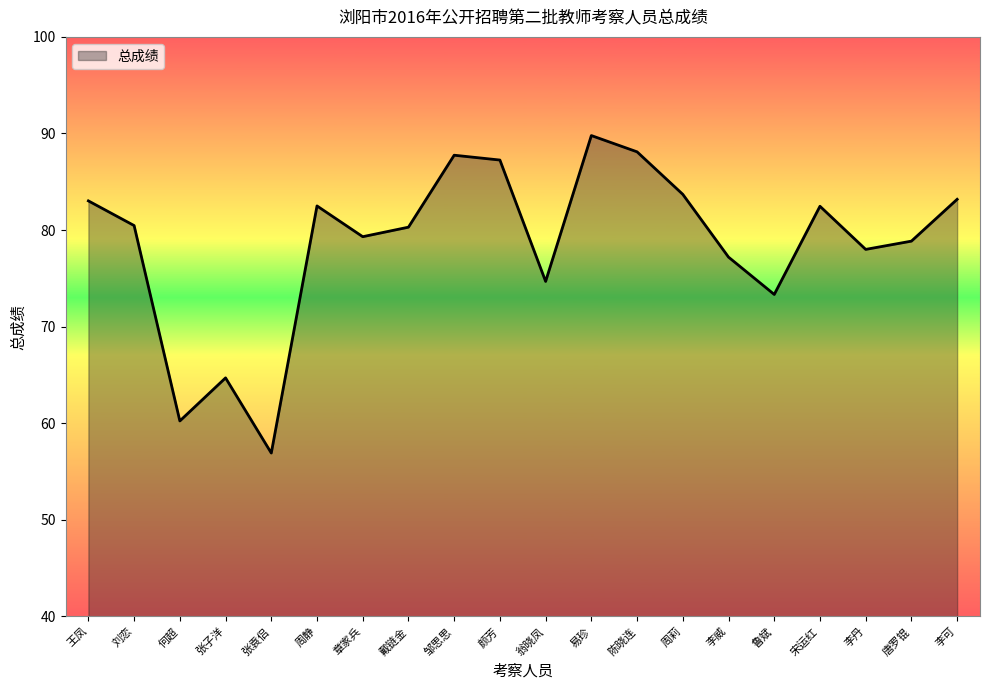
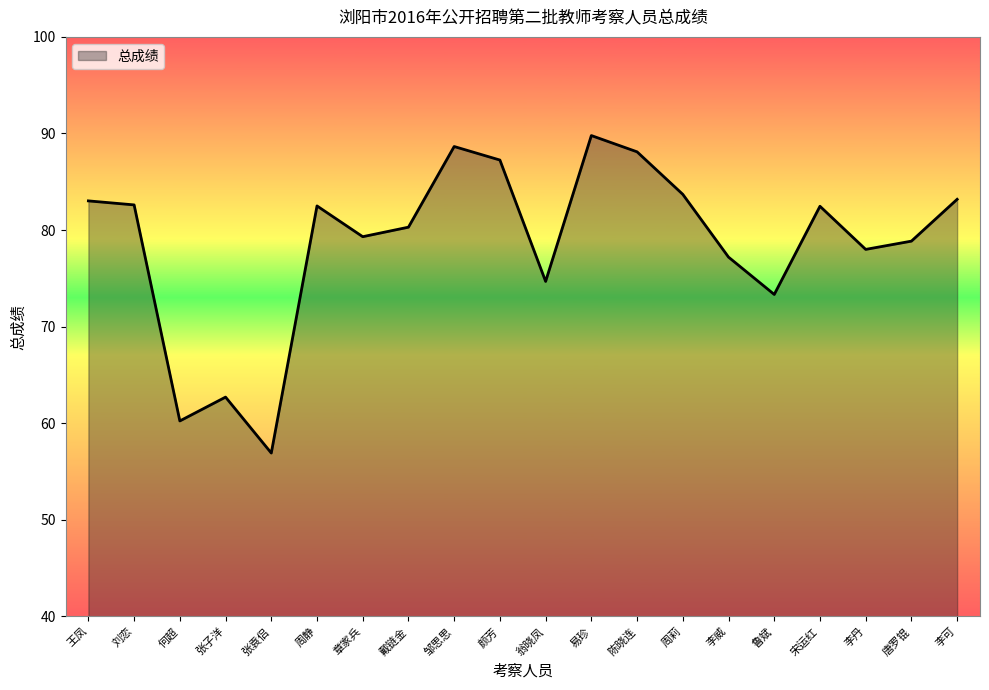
  {
    "王凤": 83,
-   "刘恋": 80,
+   "刘恋": 83,
    "何超": 60,
-   "张子洋": 65,
+   "张子洋": 63,
    "张袁侣": 57,
    "周静": 83,
    "章家兵": 79,
    "戴链金": 80,
-   "邹思思": 88,
+   "邹思思": 89,
    "颜芳": 87,
    "翁晓凤": 75,
    "易珍": 90,
    "陈晓连": 88,
    "周莉": 84,
    "李威": 77,
    "鲁斌": 73,
    "宋运红": 82,
    "李丹": 78,
    "唐罗锟": 79,
    "李可": 83
  }
